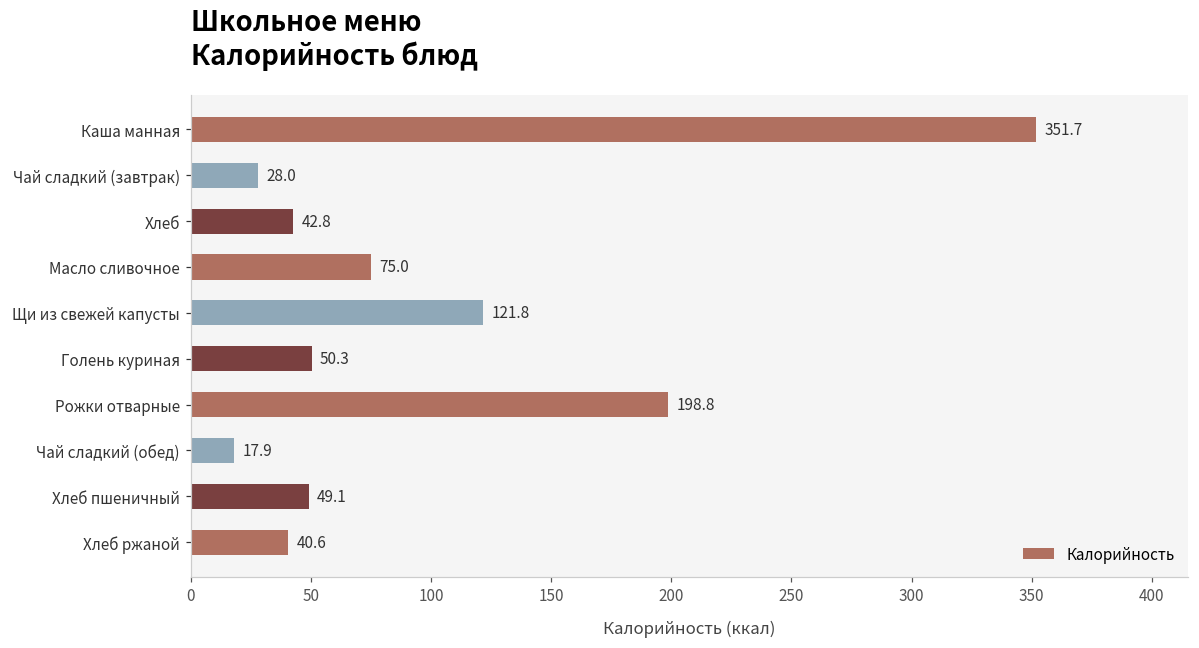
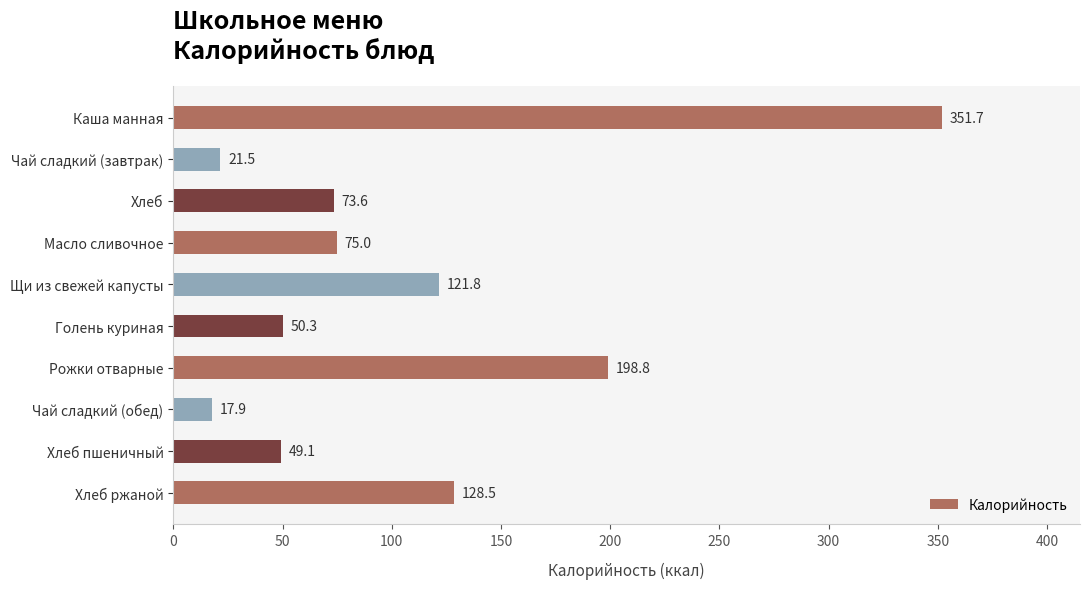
  {
    "Каша манная": 351.7,
-   "Чай сладкий (завтрак)": 28.0,
-   "Хлеб": 42.8,
+   "Чай сладкий (завтрак)": 21.5,
+   "Хлеб": 73.6,
    "Масло сливочное": 75.0,
    "Щи из свежей капусты": 121.8,
    "Голень куриная": 50.3,
    "Рожки отварные": 198.8,
    "Чай сладкий (обед)": 17.9,
    "Хлеб пшеничный": 49.1,
-   "Хлеб ржаной": 40.6
+   "Хлеб ржаной": 128.5
  }
